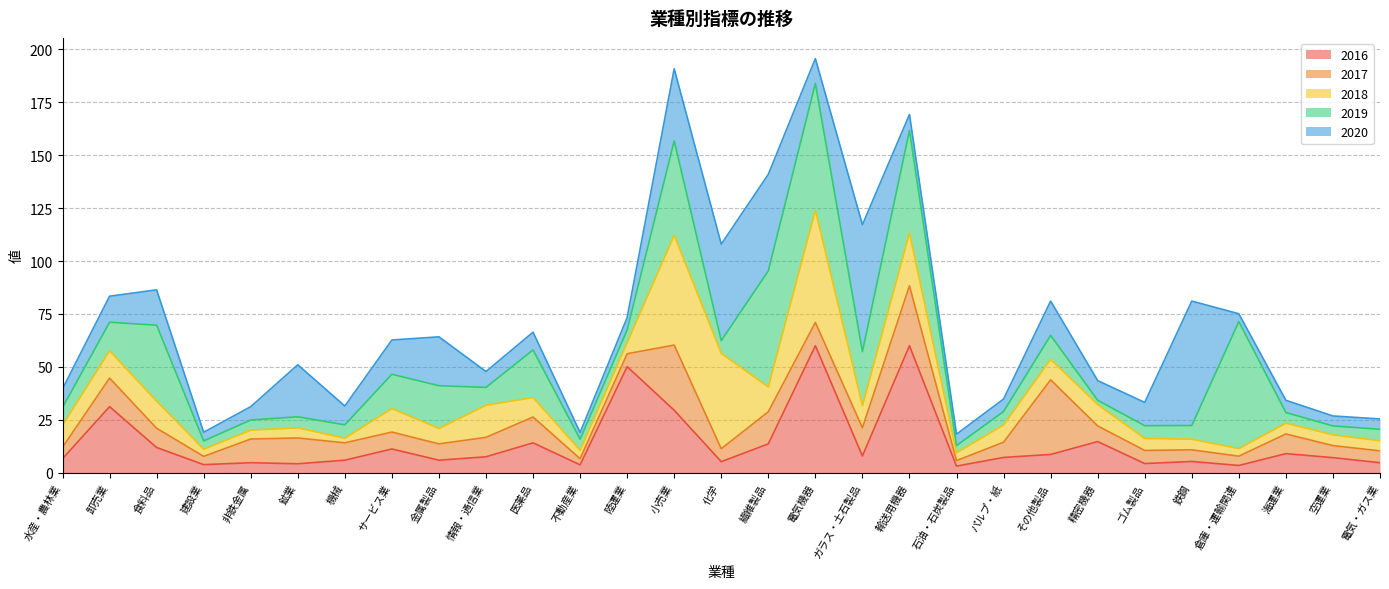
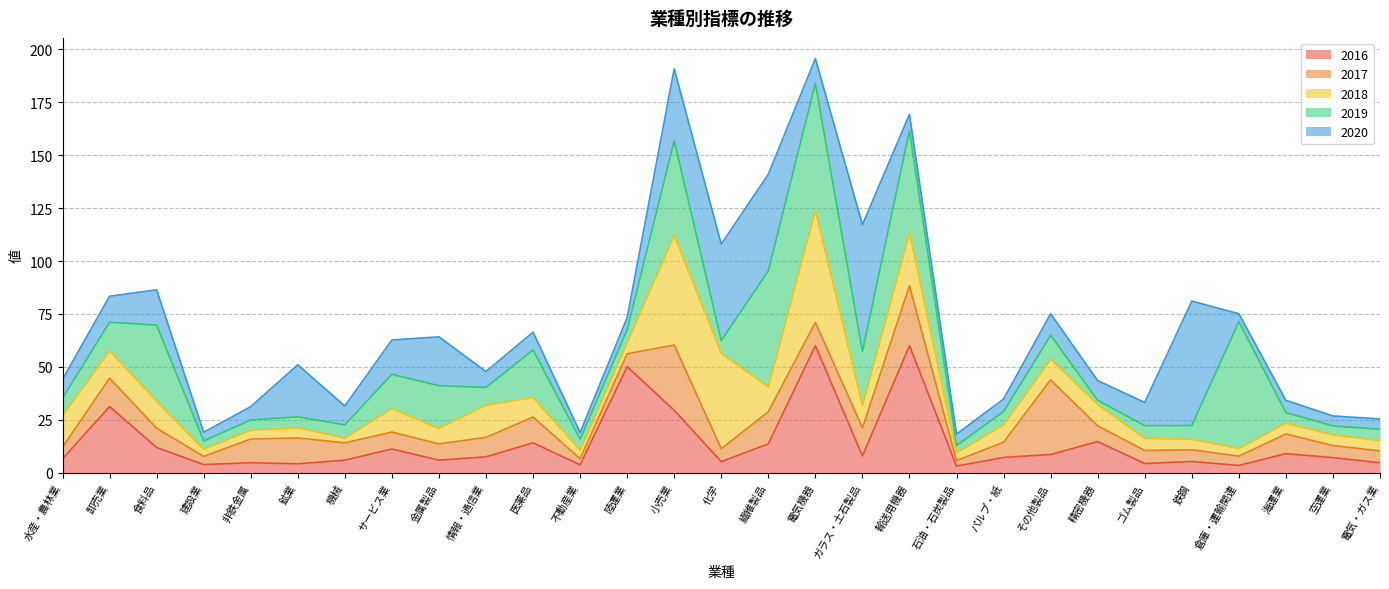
  {
    "2018": {
-     "水産・農林業": 11,
+     "水産・農林業": 15,
      "卸売業": 13,
      "食料品": 13,
      "建設業": 3,
      "非鉄金属": 4,
      "鉱業": 5,
      "機械": 2,
      "サービス業": 11,
      "金属製品": 7,
      "情報・通信業": 15,
      "医薬品": 9,
      "不動産業": 4,
      "陸運業": 5,
      "小売業": 52,
      "化学": 45,
      "繊維製品": 12,
      "電気機器": 53,
      "ガラス・土石製品": 11,
      "輸送用機器": 25,
      "石油・石炭製品": 4,
      "パルプ・紙": 8,
      "その他製品": 10,
      "精密機器": 10,
      "ゴム製品": 6,
      "鉄鋼": 5,
      "倉庫・運輸関連": 4,
      "海運業": 5,
      "空運業": 5,
      "電気・ガス業": 5
    },
    "2019": {
      "水産・農林業": 8,
      "卸売業": 13,
      "食料品": 36,
      "建設業": 4,
      "非鉄金属": 5,
      "鉱業": 5,
      "機械": 6,
      "サービス業": 16,
      "金属製品": 20,
      "情報・通信業": 8,
      "医薬品": 23,
      "不動産業": 5,
      "陸運業": 6,
      "小売業": 45,
      "化学": 6,
      "繊維製品": 55,
      "電気機器": 60,
      "ガラス・土石製品": 26,
      "輸送用機器": 48,
      "石油・石炭製品": 3,
      "パルプ・紙": 6,
      "その他製品": 11,
      "精密機器": 2,
      "ゴム製品": 6,
      "鉄鋼": 7,
      "倉庫・運輸関連": 60,
      "海運業": 5,
      "空運業": 4,
      "電気・ガス業": 5
    },
    "2020": {
      "水産・農林業": 9,
      "卸売業": 12,
      "食料品": 17,
      "建設業": 4,
      "非鉄金属": 6,
      "鉱業": 25,
      "機械": 9,
      "サービス業": 16,
      "金属製品": 23,
      "情報・通信業": 8,
      "医薬品": 8,
      "不動産業": 3,
      "陸運業": 6,
      "小売業": 34,
      "化学": 46,
      "繊維製品": 46,
      "電気機器": 12,
      "ガラス・土石製品": 60,
      "輸送用機器": 8,
      "石油・石炭製品": 5,
      "パルプ・紙": 6,
-     "その他製品": 16,
+     "その他製品": 10,
      "精密機器": 9,
      "ゴム製品": 11,
      "鉄鋼": 59,
      "倉庫・運輸関連": 4,
      "海運業": 6,
      "空運業": 5,
      "電気・ガス業": 5
    }
  }
